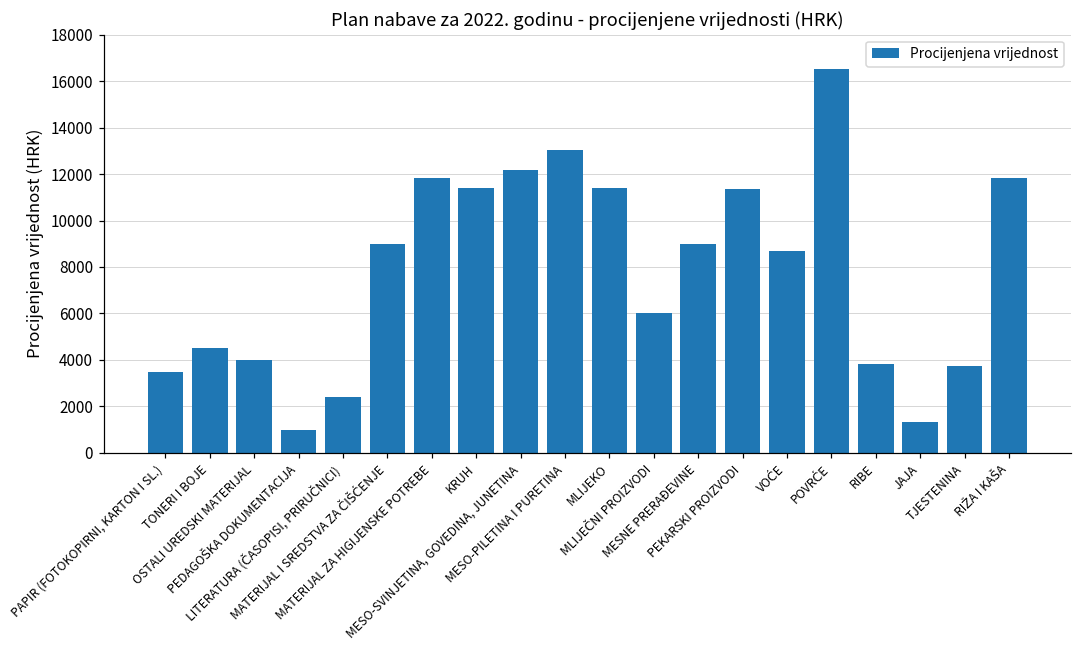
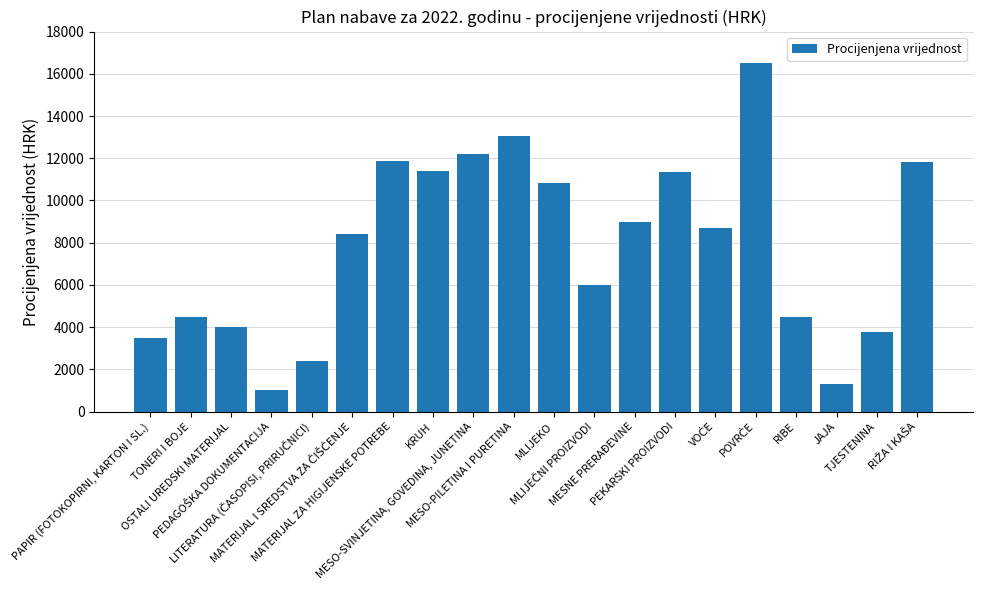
  {
    "PAPIR (FOTOKOPIRNI, KARTON I SL.)": 3500,
    "TONERI I BOJE": 4500,
    "OSTALI UREDSKI MATERIJAL": 4000,
    "PEDAGOŠKA DOKUMENTACIJA": 1000,
    "LITERATURA (ČASOPISI, PRIRUČNICI)": 2400,
-   "MATERIJAL I SREDSTVA ZA ČIŠĆENJE": 9000,
+   "MATERIJAL I SREDSTVA ZA ČIŠĆENJE": 8400,
    "MATERIJAL ZA HIGIJENSKE POTREBE": 11900,
    "KRUH": 11400,
    "MESO-SVINJETINA, GOVEDINA, JUNETINA": 12200,
    "MESO-PILETINA I PURETINA": 13100,
-   "MLIJEKO": 11400,
+   "MLIJEKO": 10800,
    "MLIJEČNI PROIZVODI": 6000,
    "MESNE PRERAĐEVINE": 9000,
    "PEKARSKI PROIZVODI": 11400,
    "VOĆE": 8700,
    "POVRĆE": 16500,
-   "RIBE": 3800,
+   "RIBE": 4500,
    "JAJA": 1300,
    "TJESTENINA": 3800,
    "RIŽA I KAŠA": 11800
  }
